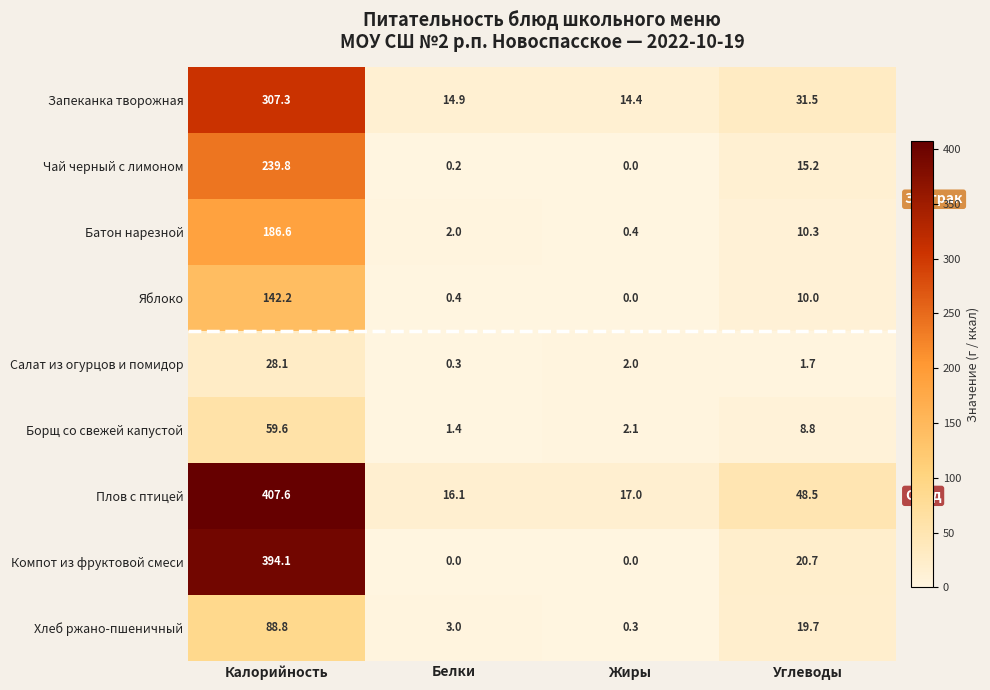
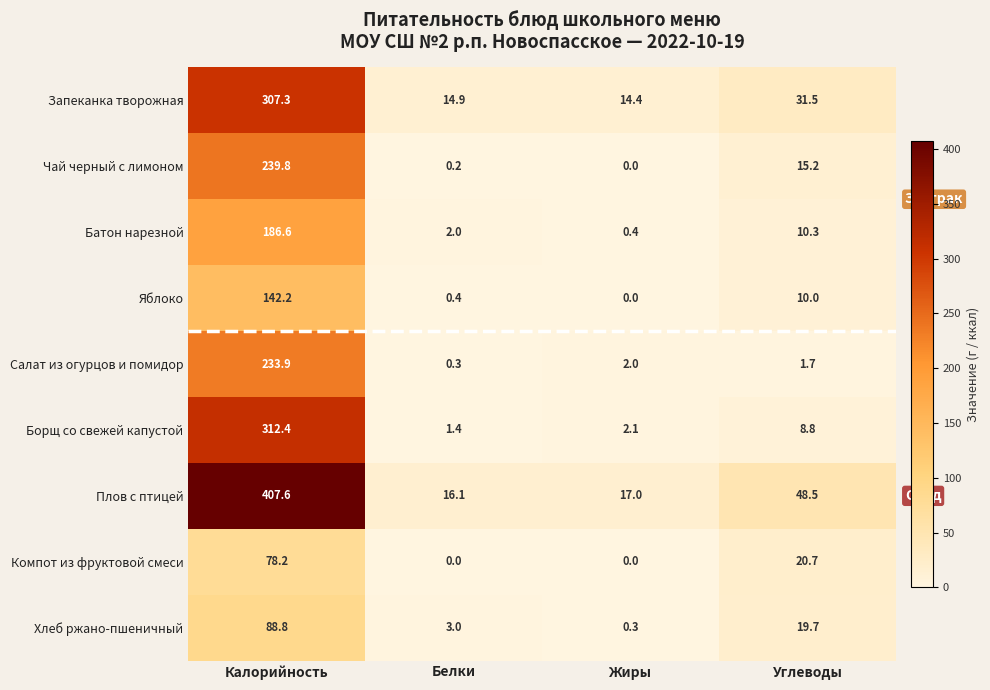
  {
    "Запеканка творожная": {
      "Калорийность": 307.3,
      "Белки": 14.9,
      "Жиры": 14.4,
      "Углеводы": 31.5
    },
    "Чай черный с лимоном": {
      "Калорийность": 239.8,
      "Белки": 0.2,
      "Жиры": 0.0,
      "Углеводы": 15.2
    },
    "Батон нарезной": {
      "Калорийность": 186.6,
      "Белки": 2.0,
      "Жиры": 0.4,
      "Углеводы": 10.3
    },
    "Яблоко": {
      "Калорийность": 142.2,
      "Белки": 0.4,
      "Жиры": 0.0,
      "Углеводы": 10.0
    },
    "Салат из огурцов и помидор": {
-     "Калорийность": 28.1,
+     "Калорийность": 233.9,
      "Белки": 0.3,
      "Жиры": 2.0,
      "Углеводы": 1.7
    },
    "Борщ со свежей капустой": {
-     "Калорийность": 59.6,
+     "Калорийность": 312.4,
      "Белки": 1.4,
      "Жиры": 2.1,
      "Углеводы": 8.8
    },
    "Плов с птицей": {
      "Калорийность": 407.6,
      "Белки": 16.1,
      "Жиры": 17.0,
      "Углеводы": 48.5
    },
    "Компот из фруктовой смеси": {
-     "Калорийность": 394.1,
+     "Калорийность": 78.2,
      "Белки": 0.0,
      "Жиры": 0.0,
      "Углеводы": 20.7
    },
    "Хлеб ржано-пшеничный": {
      "Калорийность": 88.8,
      "Белки": 3.0,
      "Жиры": 0.3,
      "Углеводы": 19.7
    }
  }
